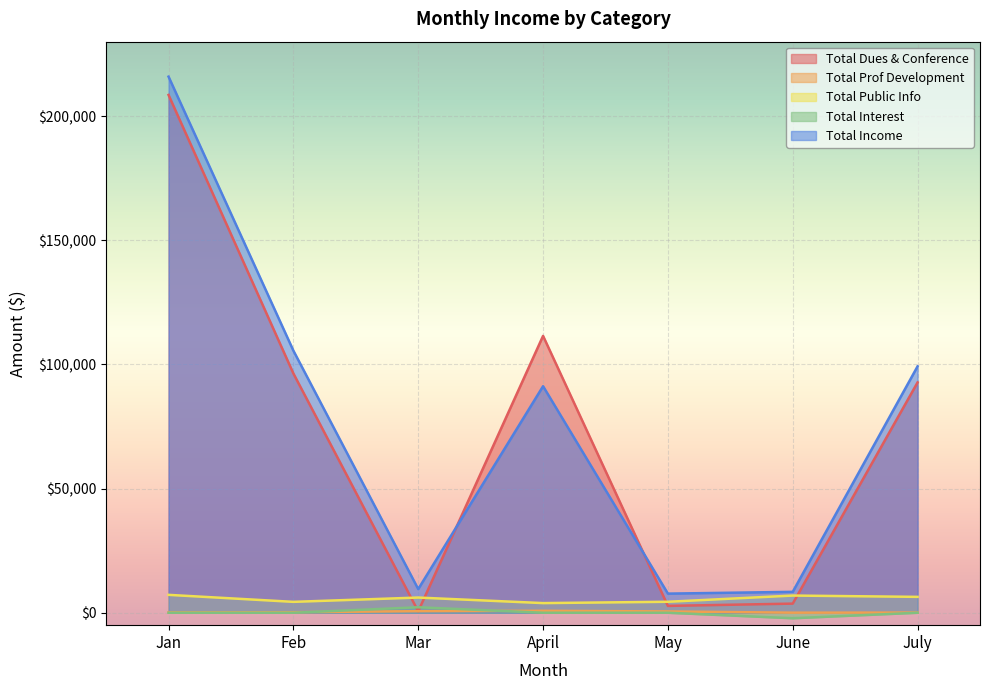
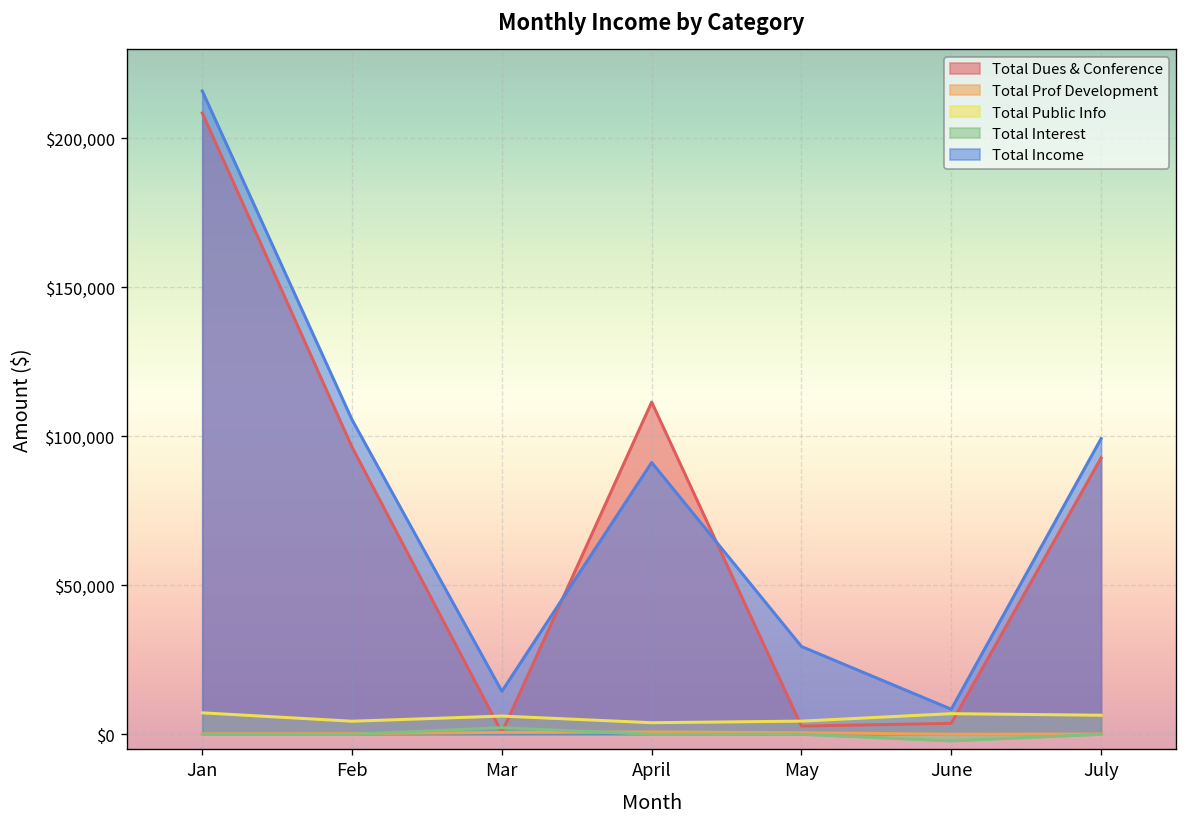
  {
    "Total Income": {
      "Jan": "$216,000",
      "Feb": "$106,000",
-     "Mar": "$10,000",
+     "Mar": "$14,000",
      "April": "$91,000",
-     "May": "$8,000",
+     "May": "$29,000",
      "June": "$8,000",
      "July": "$99,000"
    }
  }
